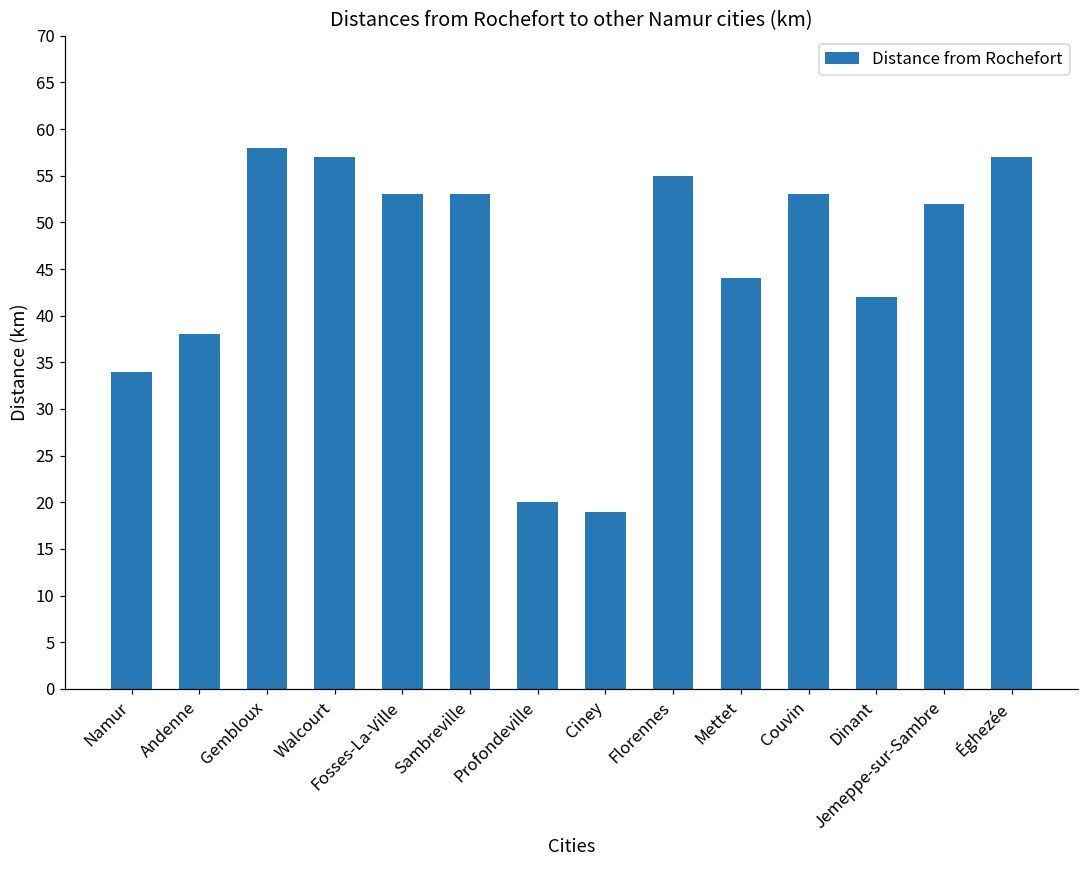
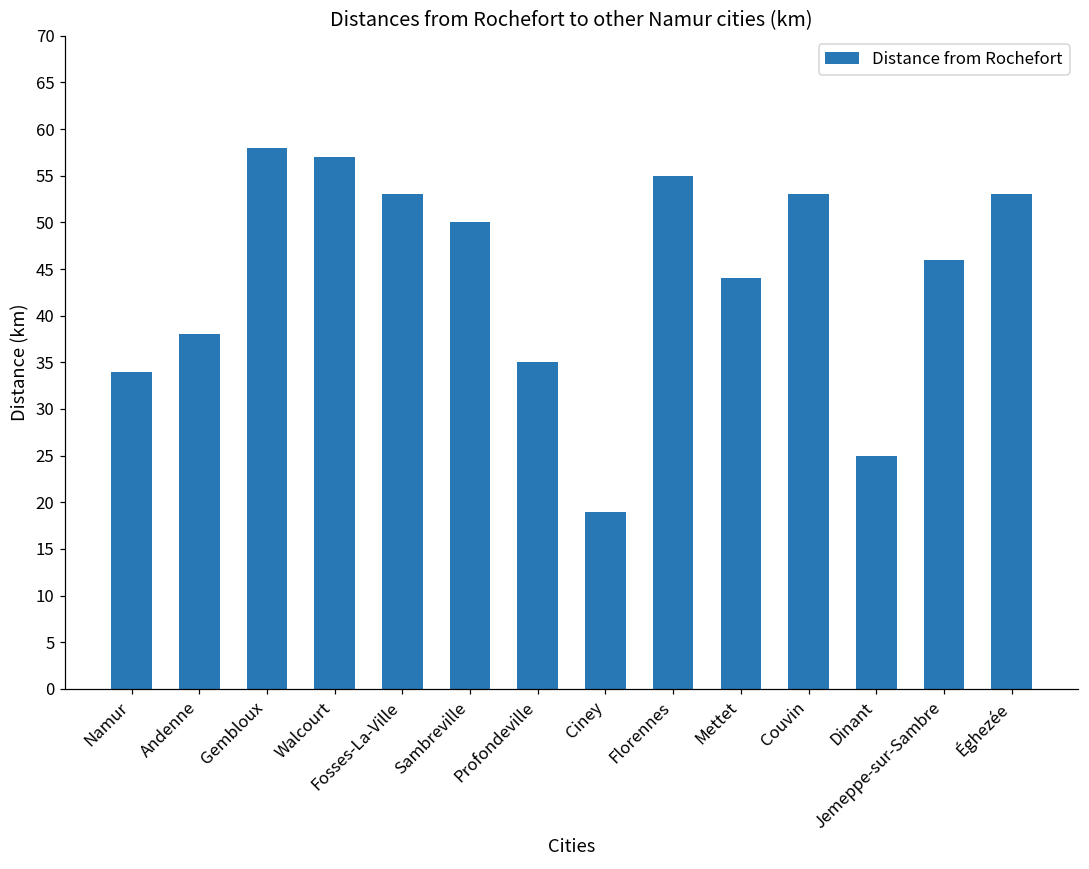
  {
    "Namur": 34,
    "Andenne": 38,
    "Gembloux": 58,
    "Walcourt": 57,
    "Fosses-La-Ville": 53,
-   "Sambreville": 53,
-   "Profondeville": 20,
+   "Sambreville": 50,
+   "Profondeville": 35,
    "Ciney": 19,
    "Florennes": 55,
    "Mettet": 44,
    "Couvin": 53,
-   "Dinant": 42,
-   "Jemeppe-sur-Sambre": 52,
-   "Éghezée": 57
+   "Dinant": 25,
+   "Jemeppe-sur-Sambre": 46,
+   "Éghezée": 53
  }
